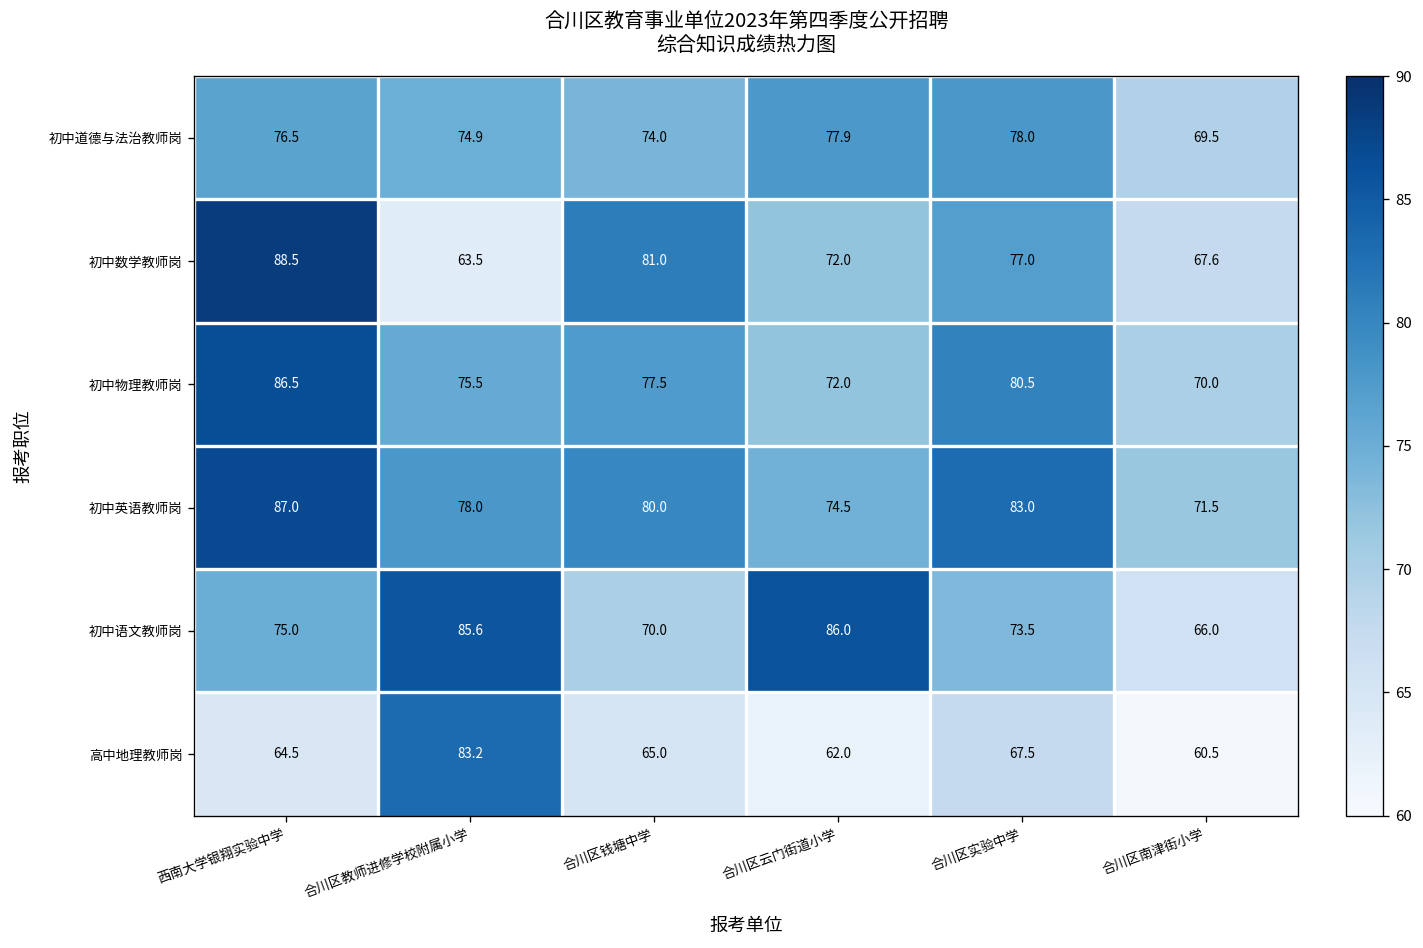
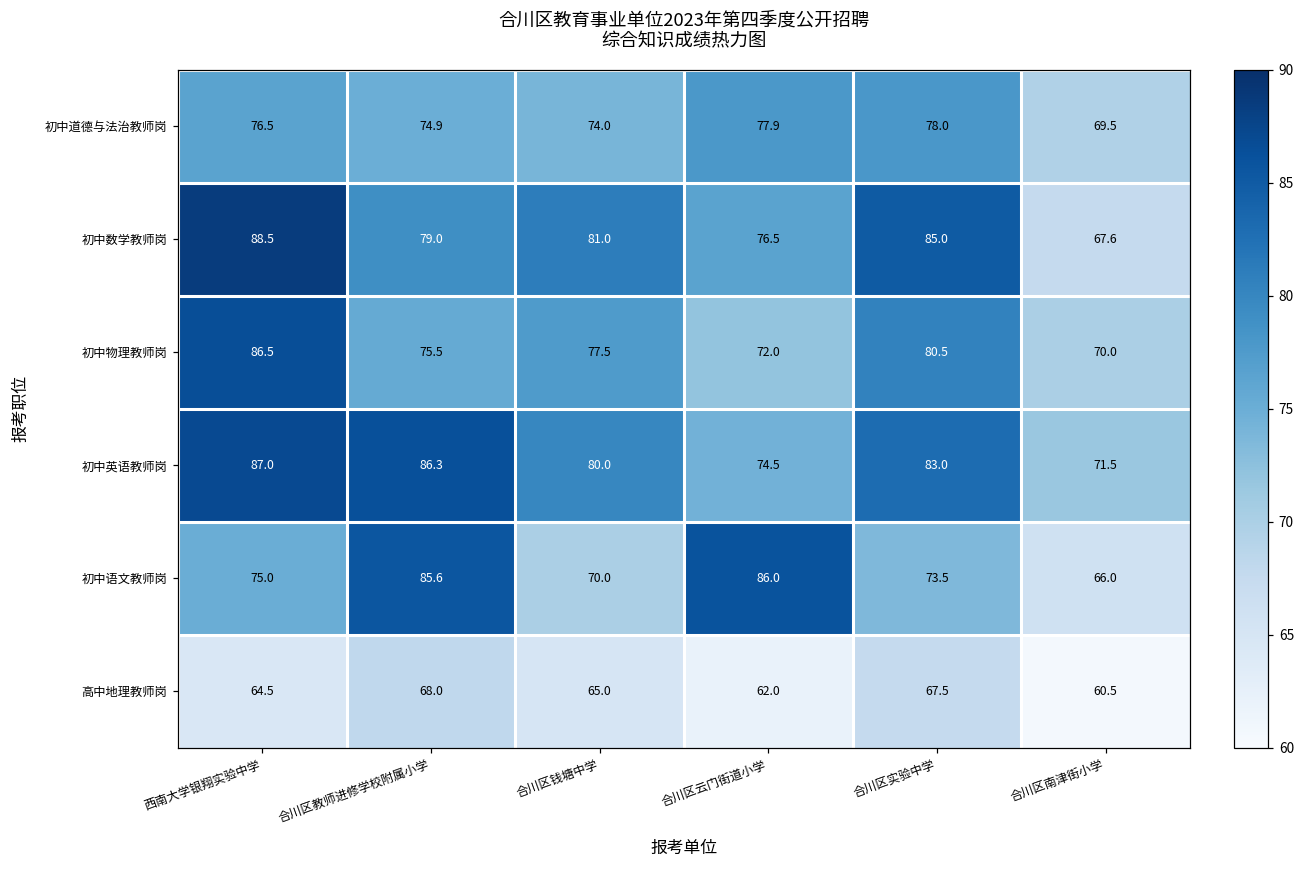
  {
    "初中道德与法治教师岗": {
      "西南大学银翔实验中学": 76.5,
      "合川区教师进修学校附属小学": 74.9,
      "合川区钱塘中学": 74.0,
      "合川区云门街道小学": 77.9,
      "合川区实验中学": 78.0,
      "合川区南津街小学": 69.5
    },
    "初中数学教师岗": {
      "西南大学银翔实验中学": 88.5,
-     "合川区教师进修学校附属小学": 63.5,
+     "合川区教师进修学校附属小学": 79.0,
      "合川区钱塘中学": 81.0,
-     "合川区云门街道小学": 72.0,
-     "合川区实验中学": 77.0,
+     "合川区云门街道小学": 76.5,
+     "合川区实验中学": 85.0,
      "合川区南津街小学": 67.6
    },
    "初中物理教师岗": {
      "西南大学银翔实验中学": 86.5,
      "合川区教师进修学校附属小学": 75.5,
      "合川区钱塘中学": 77.5,
      "合川区云门街道小学": 72.0,
      "合川区实验中学": 80.5,
      "合川区南津街小学": 70.0
    },
    "初中英语教师岗": {
      "西南大学银翔实验中学": 87.0,
-     "合川区教师进修学校附属小学": 78.0,
+     "合川区教师进修学校附属小学": 86.3,
      "合川区钱塘中学": 80.0,
      "合川区云门街道小学": 74.5,
      "合川区实验中学": 83.0,
      "合川区南津街小学": 71.5
    },
    "初中语文教师岗": {
      "西南大学银翔实验中学": 75.0,
      "合川区教师进修学校附属小学": 85.6,
      "合川区钱塘中学": 70.0,
      "合川区云门街道小学": 86.0,
      "合川区实验中学": 73.5,
      "合川区南津街小学": 66.0
    },
    "高中地理教师岗": {
      "西南大学银翔实验中学": 64.5,
-     "合川区教师进修学校附属小学": 83.2,
+     "合川区教师进修学校附属小学": 68.0,
      "合川区钱塘中学": 65.0,
      "合川区云门街道小学": 62.0,
      "合川区实验中学": 67.5,
      "合川区南津街小学": 60.5
    }
  }
